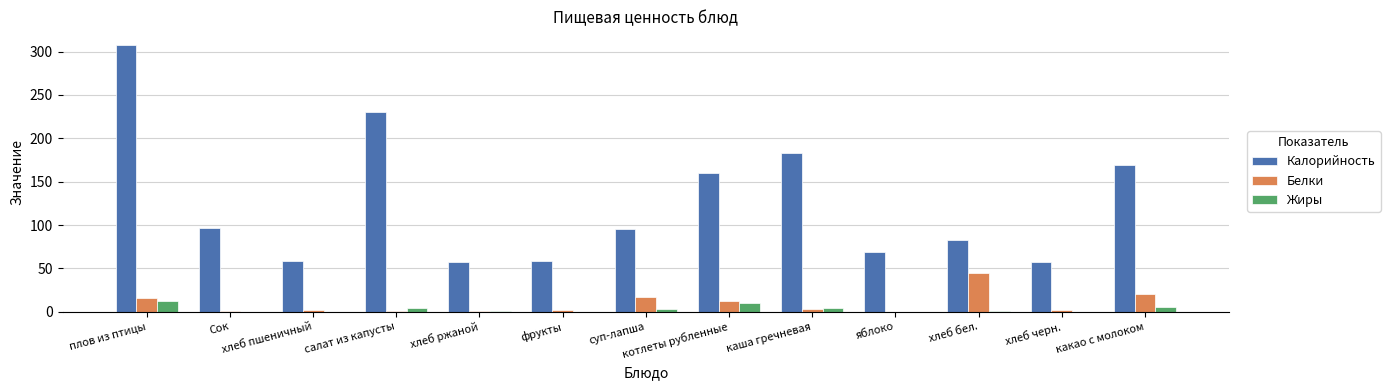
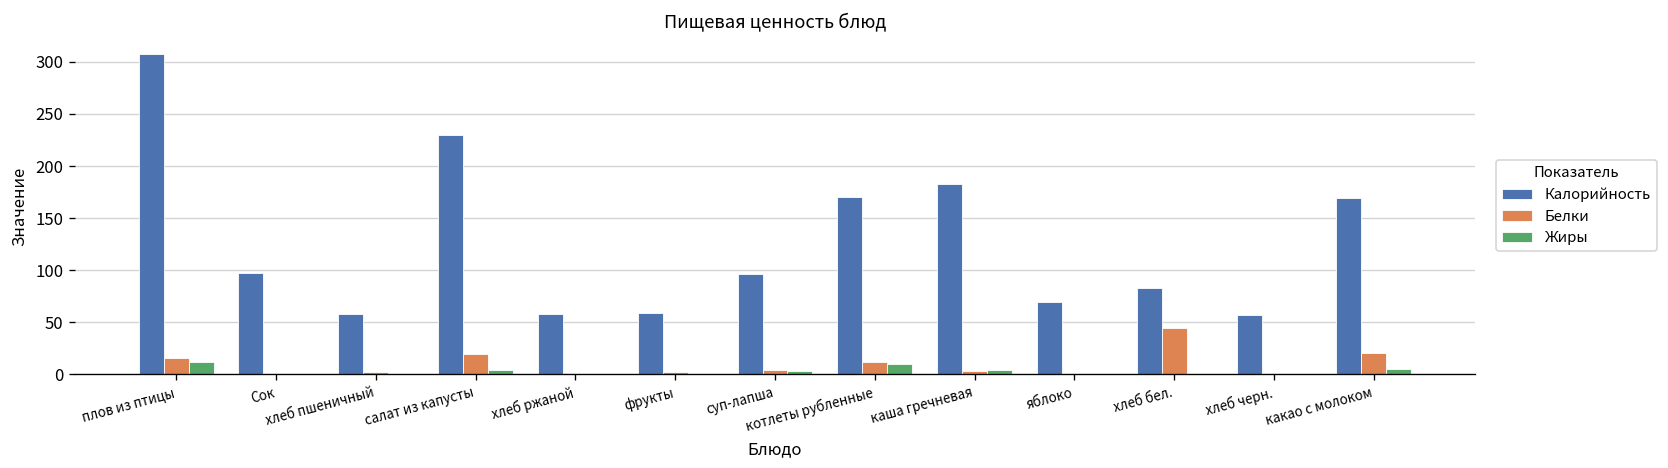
  {
    "Калорийность": {
      "плов из птицы": 310,
      "Сок": 100,
      "хлеб пшеничный": 60,
      "салат из капусты": 230,
      "хлеб ржаной": 60,
      "фрукты": 60,
      "суп-лапша": 100,
-     "котлеты рубленные": 160,
+     "котлеты рубленные": 170,
      "каша гречневая": 180,
      "яблоко": 70,
      "хлеб бел.": 80,
      "хлеб черн.": 60,
      "какао с молоком": 170
    },
    "Белки": {
      "плов из птицы": 20,
-     "салат из капусты": 0,
-     "суп-лапша": 20,
+     "салат из капусты": 20,
+     "суп-лапша": 0,
      "котлеты рубленные": 10,
      "каша гречневая": 0,
      "яблоко": 0,
      "хлеб бел.": 40,
      "какао с молоком": 20
    },
    "Жиры": {
      "плов из птицы": 10,
      "Сок": 0,
      "салат из капусты": 0,
      "суп-лапша": 0,
      "котлеты рубленные": 10,
      "каша гречневая": 0,
      "яблоко": 0,
      "какао с молоком": 10
    }
  }
